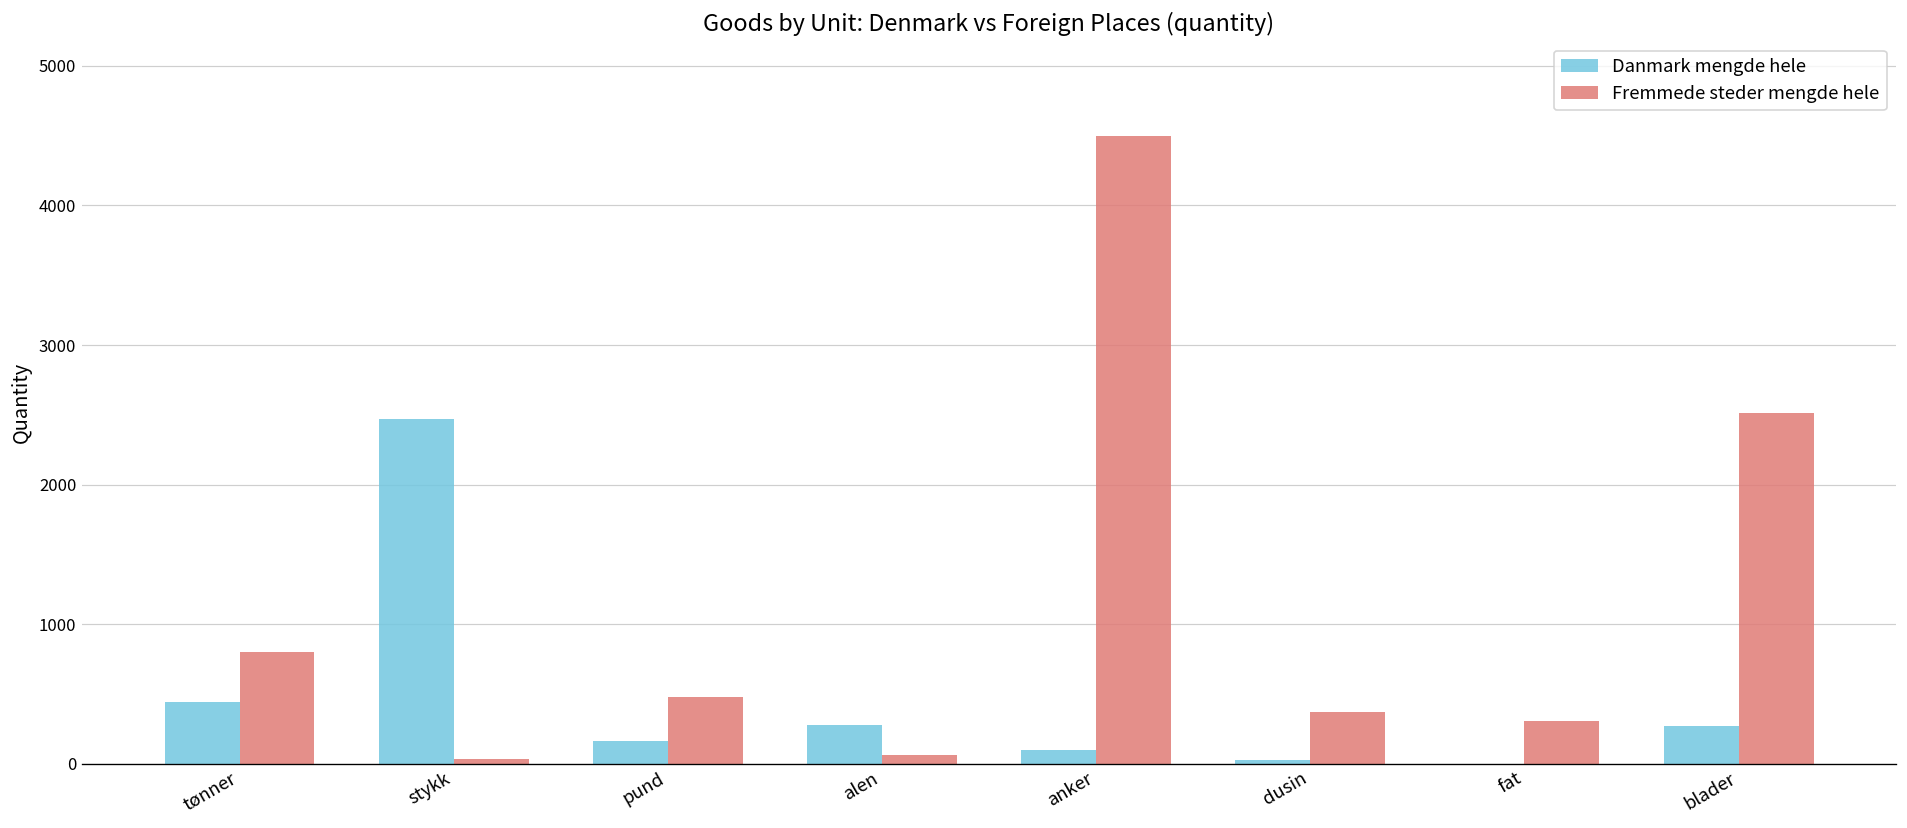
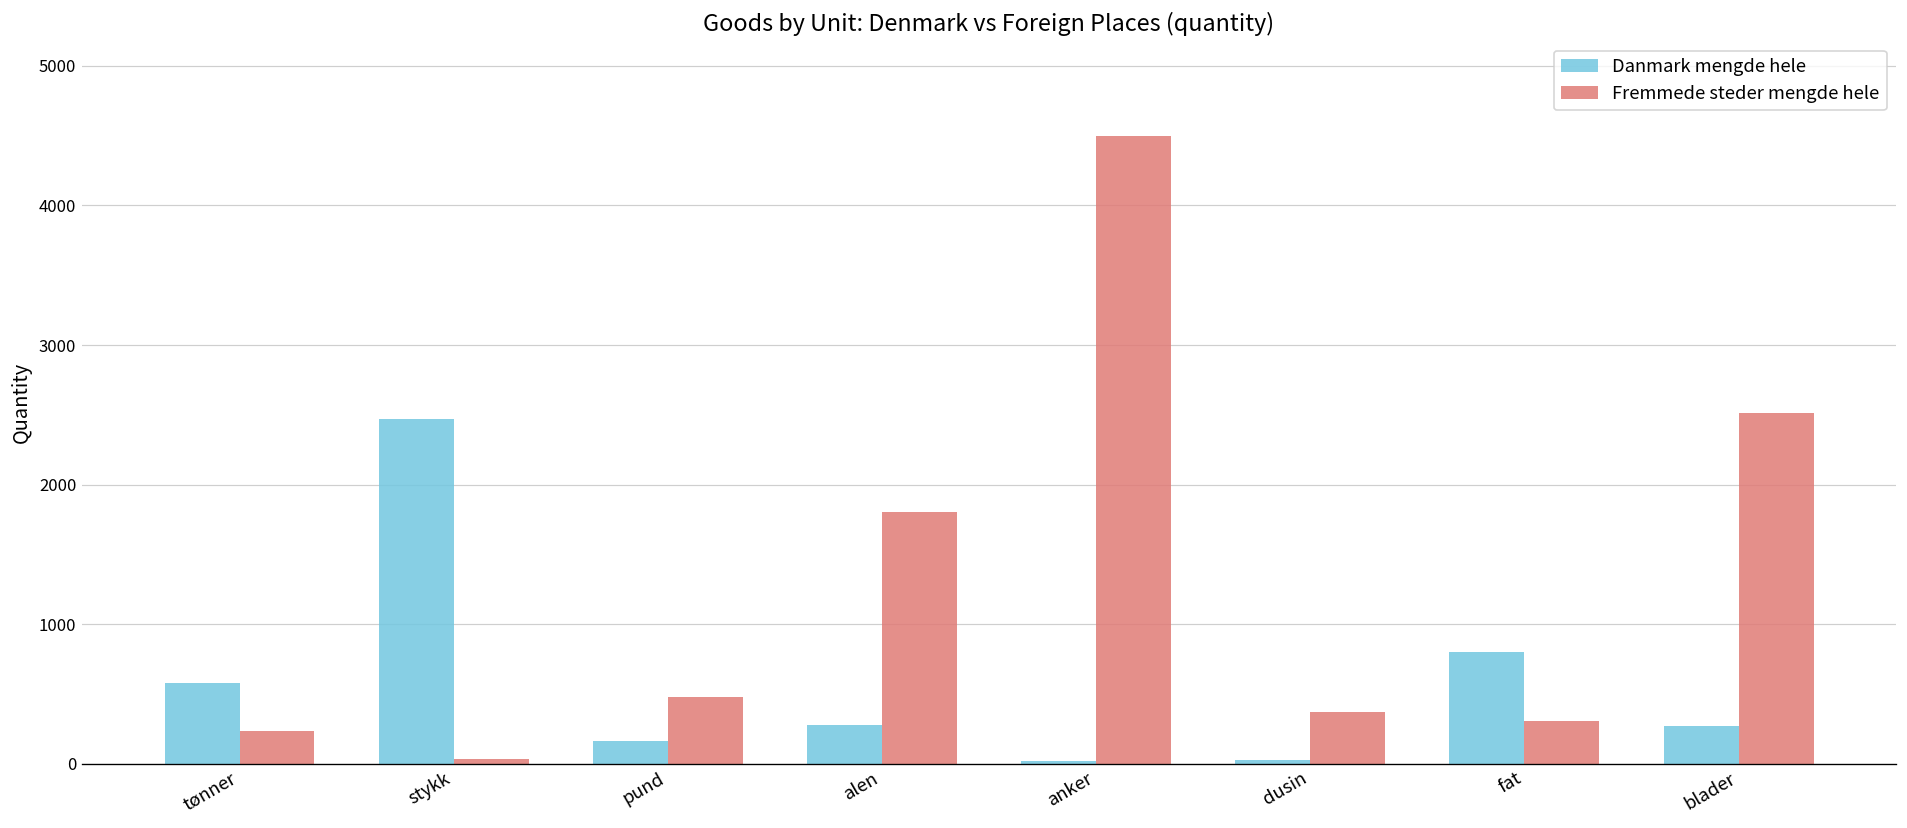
  {
    "Danmark mengde hele": {
-     "tønner": 440,
+     "tønner": 580,
      "stykk": 2470,
      "pund": 160,
      "alen": 280,
-     "anker": 100,
+     "anker": 20,
      "dusin": 30,
-     "fat": 0,
+     "fat": 800,
      "blader": 270
    },
    "Fremmede steder mengde hele": {
-     "tønner": 800,
+     "tønner": 230,
      "stykk": 40,
      "pund": 480,
-     "alen": 60,
+     "alen": 1810,
      "anker": 4500,
      "dusin": 370,
      "fat": 300,
      "blader": 2510
    }
  }
